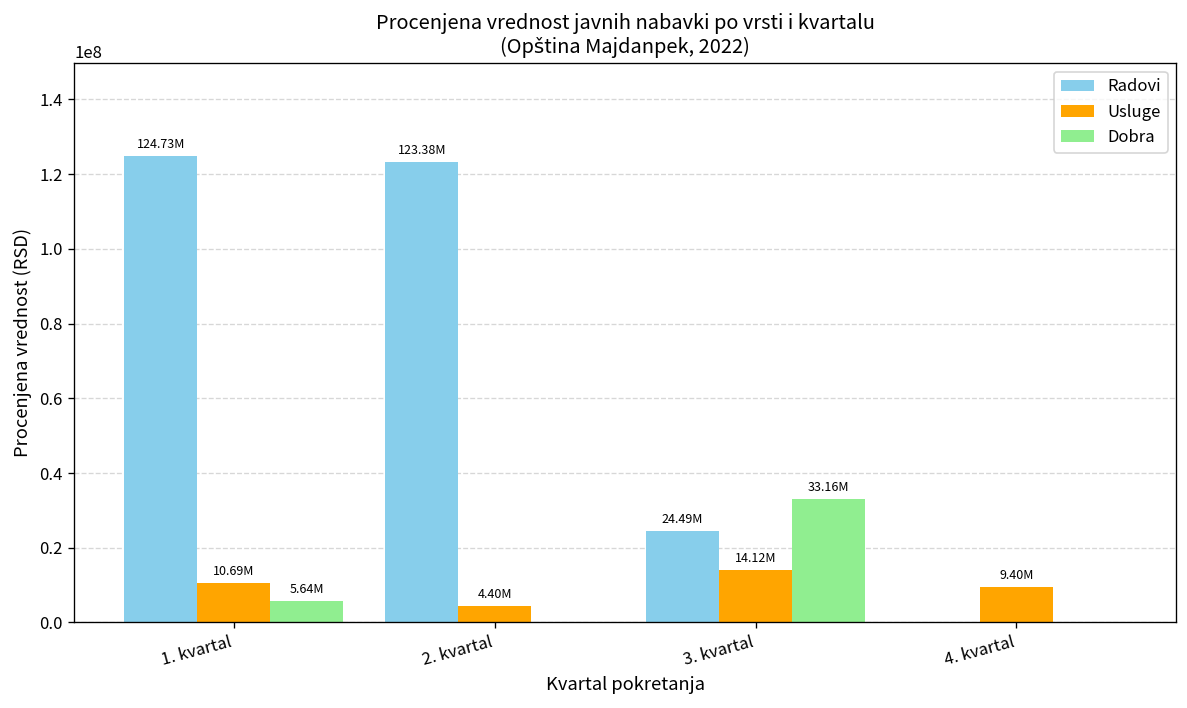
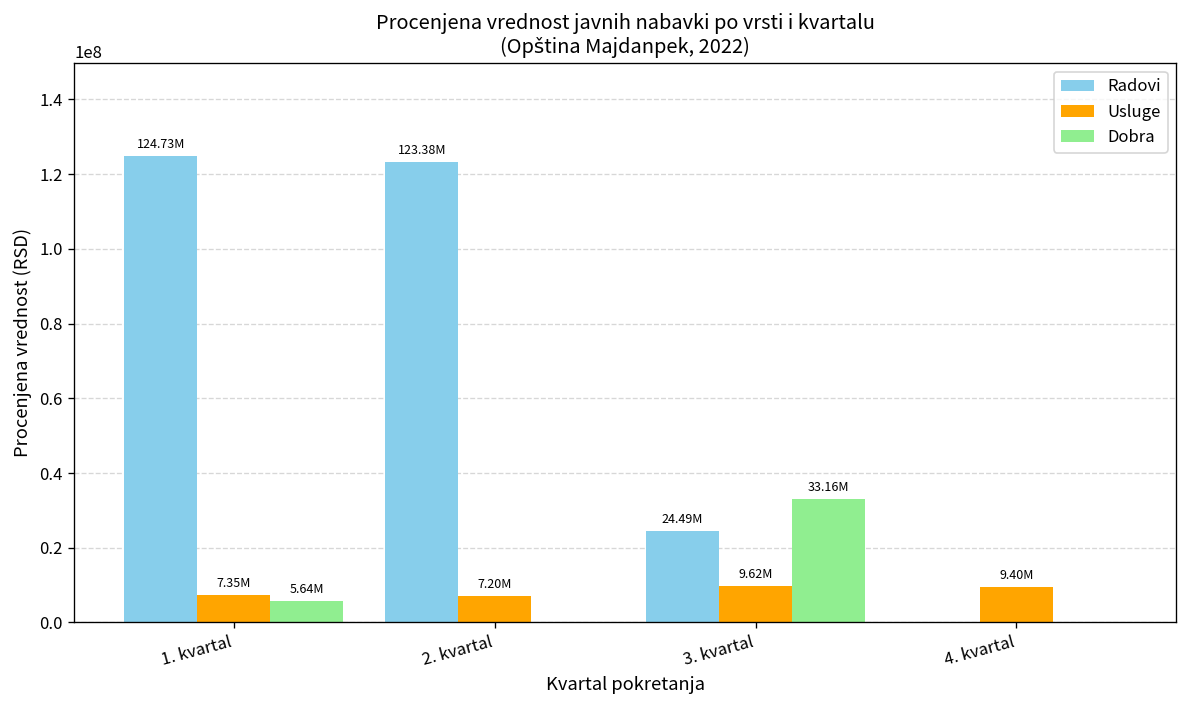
  {
    "Radovi": {
      "1. kvartal": "124.73M",
      "2. kvartal": "123.38M",
      "3. kvartal": "24.49M"
    },
    "Usluge": {
-     "1. kvartal": "10.69M",
-     "2. kvartal": "4.40M",
-     "3. kvartal": "14.12M",
+     "1. kvartal": "7.35M",
+     "2. kvartal": "7.20M",
+     "3. kvartal": "9.62M",
      "4. kvartal": "9.40M"
    },
    "Dobra": {
      "1. kvartal": "5.64M",
      "3. kvartal": "33.16M"
    }
  }
